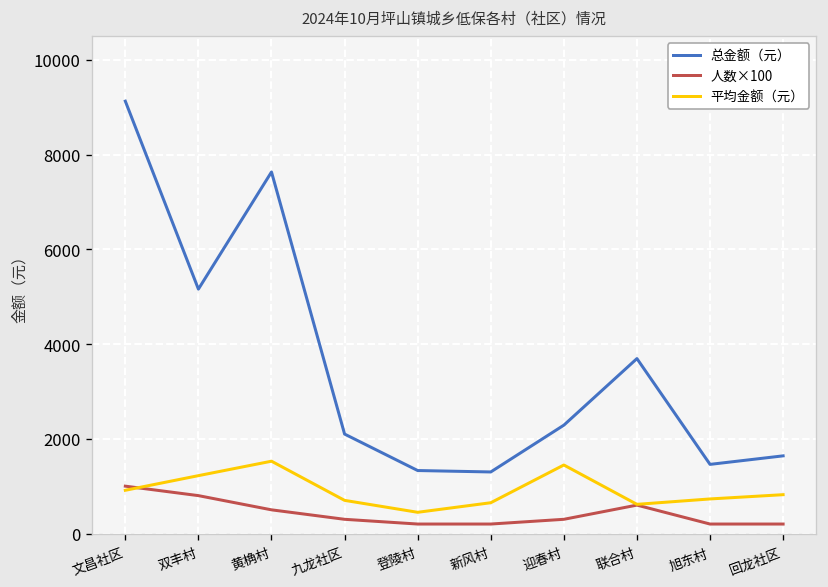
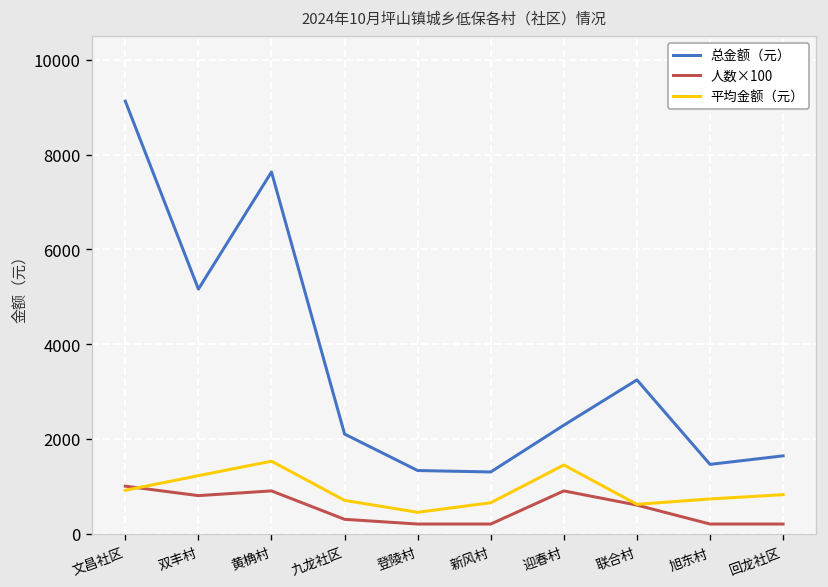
  {
    "总金额（元）": {
      "文昌社区": 9100,
      "双丰村": 5200,
      "黄桷村": 7600,
      "九龙社区": 2100,
      "登陵村": 1300,
      "新风村": 1300,
      "迎春村": 2300,
-     "联合村": 3700,
+     "联合村": 3200,
      "旭东村": 1500,
      "回龙社区": 1600
    },
    "人数×100": {
      "文昌社区": 1000,
      "双丰村": 800,
-     "黄桷村": 500,
+     "黄桷村": 900,
      "九龙社区": 300,
      "登陵村": 200,
      "新风村": 200,
-     "迎春村": 300,
+     "迎春村": 900,
      "旭东村": 200,
      "回龙社区": 200
    },
    "平均金额（元）": {
      "文昌社区": 900,
      "双丰村": 1200,
      "黄桷村": 1500,
      "九龙社区": 700,
      "登陵村": 400,
      "新风村": 700,
      "迎春村": 1400,
      "旭东村": 700,
      "回龙社区": 800
    }
  }
